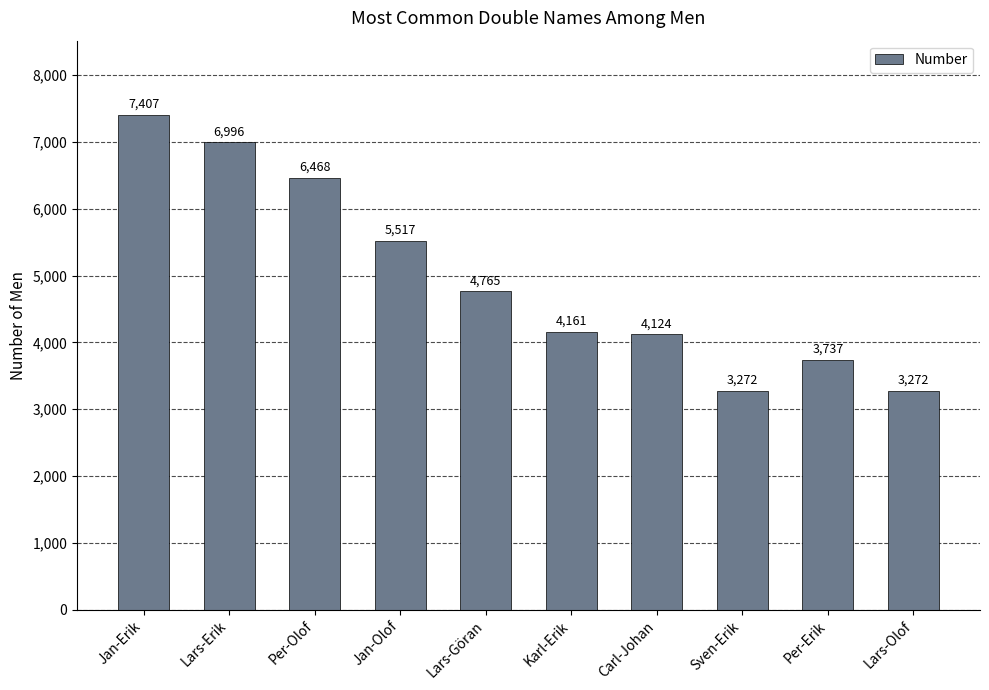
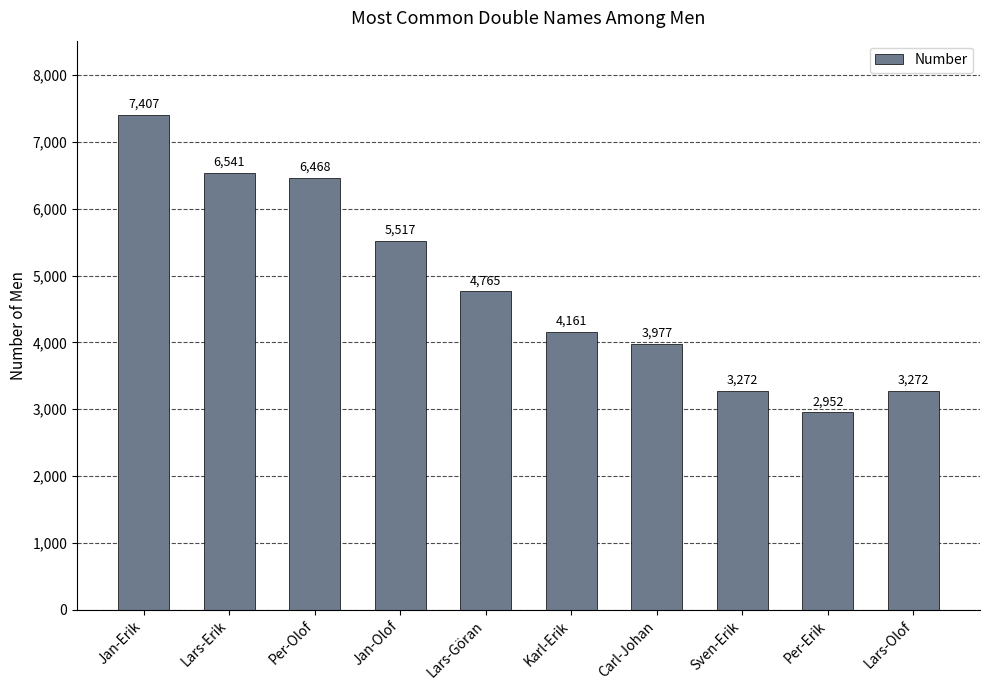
  {
    "Jan-Erik": "7,407",
-   "Lars-Erik": "6,996",
+   "Lars-Erik": "6,541",
    "Per-Olof": "6,468",
    "Jan-Olof": "5,517",
    "Lars-Göran": "4,765",
    "Karl-Erik": "4,161",
-   "Carl-Johan": "4,124",
+   "Carl-Johan": "3,977",
    "Sven-Erik": "3,272",
-   "Per-Erik": "3,737",
+   "Per-Erik": "2,952",
    "Lars-Olof": "3,272"
  }
